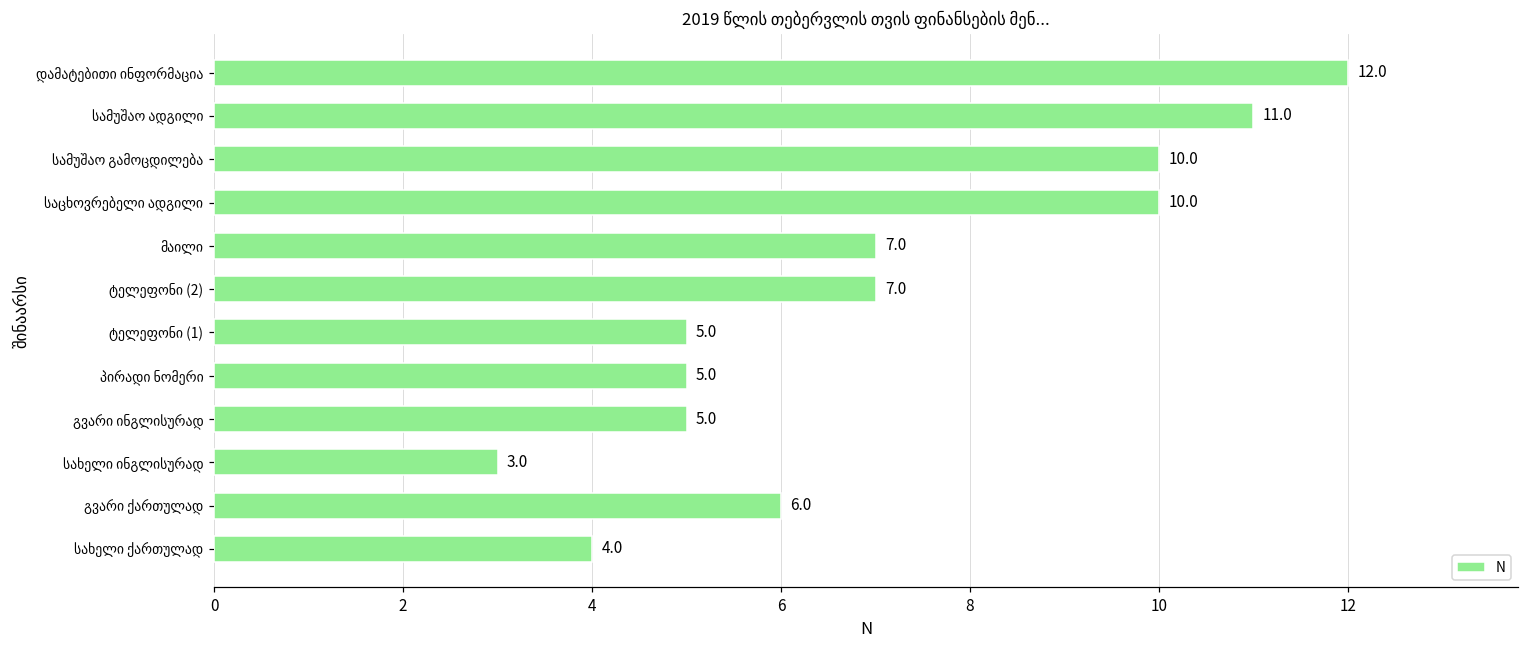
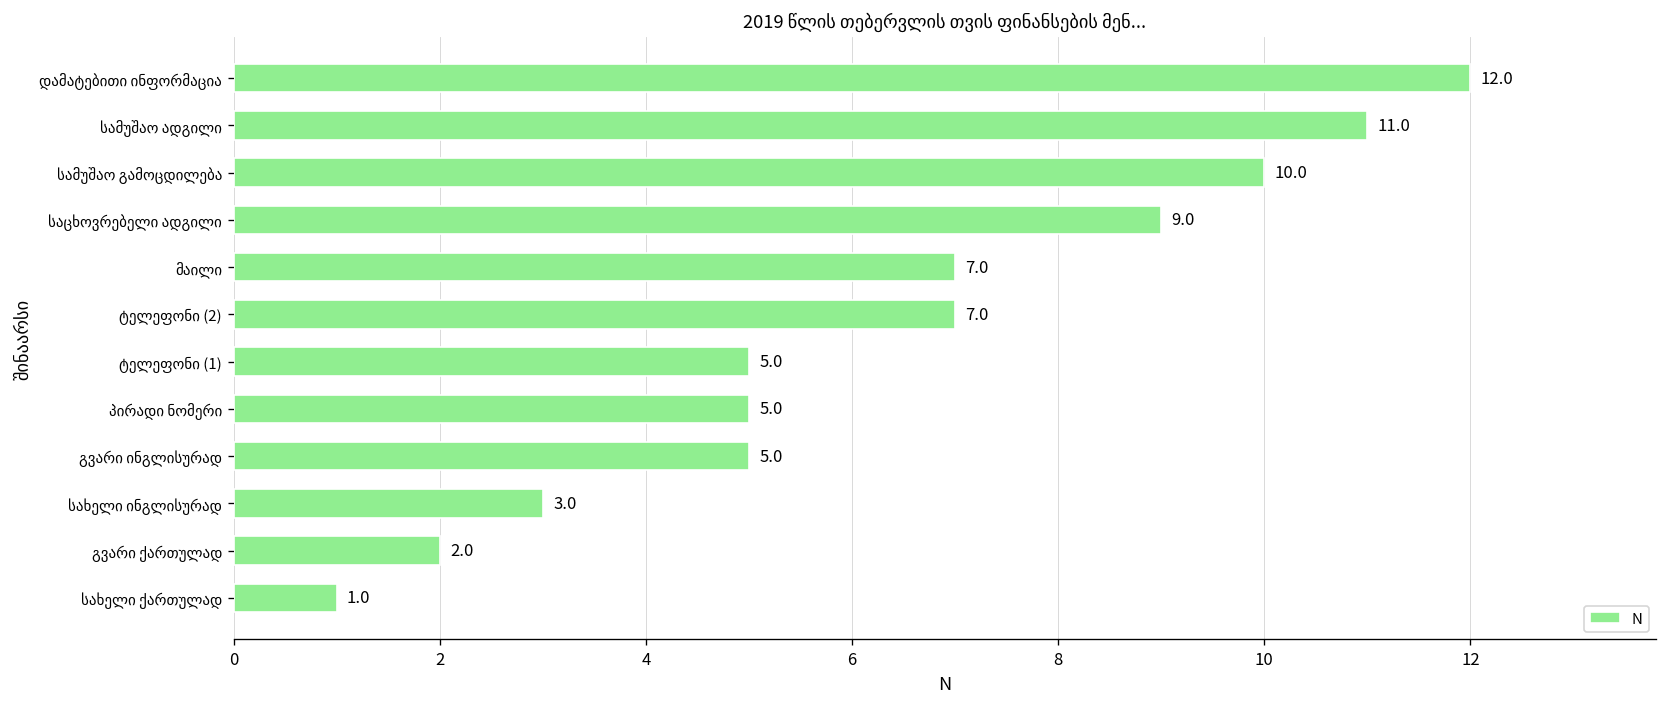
  {
    "დამატებითი ინფორმაცია": 12.0,
    "სამუშაო ადგილი": 11.0,
    "სამუშაო გამოცდილება": 10.0,
-   "საცხოვრებელი ადგილი": 10.0,
+   "საცხოვრებელი ადგილი": 9.0,
    "მაილი": 7.0,
    "ტელეფონი (2)": 7.0,
    "ტელეფონი (1)": 5.0,
    "პირადი ნომერი": 5.0,
    "გვარი ინგლისურად": 5.0,
    "სახელი ინგლისურად": 3.0,
-   "გვარი ქართულად": 6.0,
-   "სახელი ქართულად": 4.0
+   "გვარი ქართულად": 2.0,
+   "სახელი ქართულად": 1.0
  }
